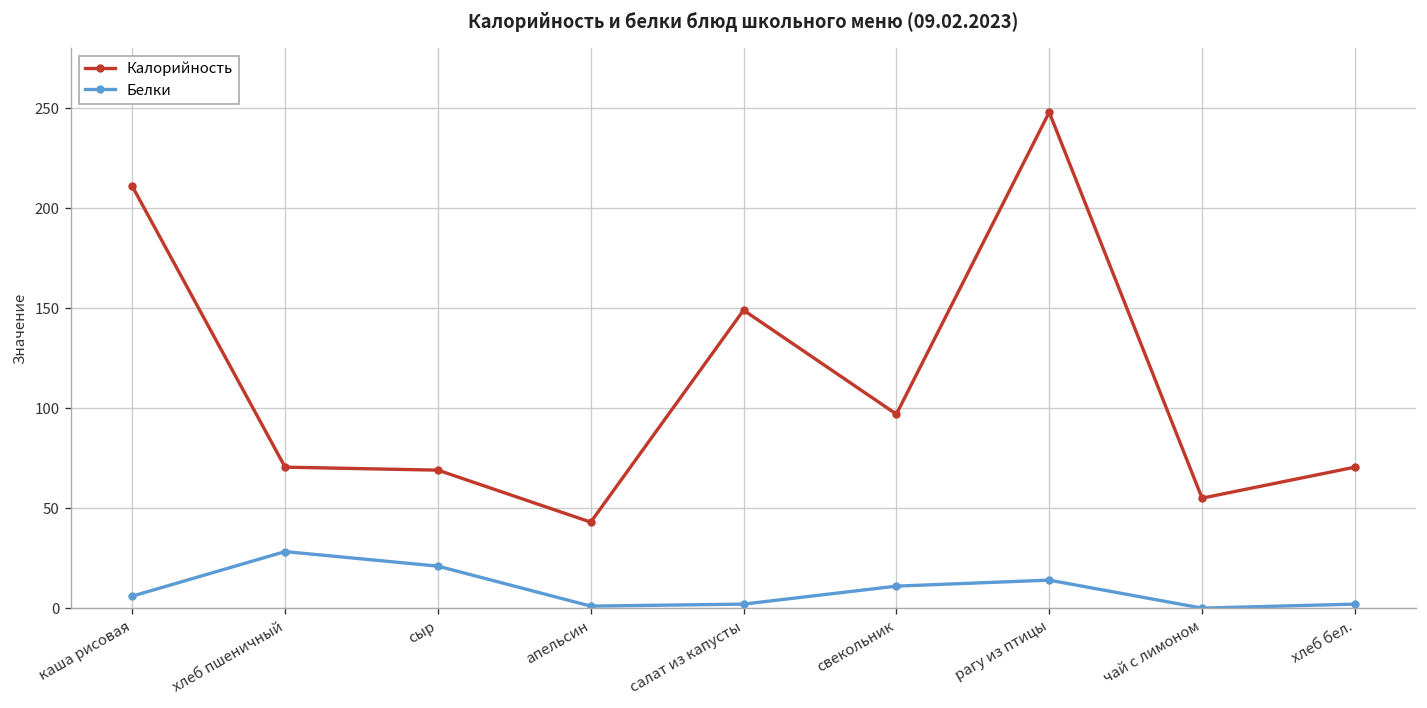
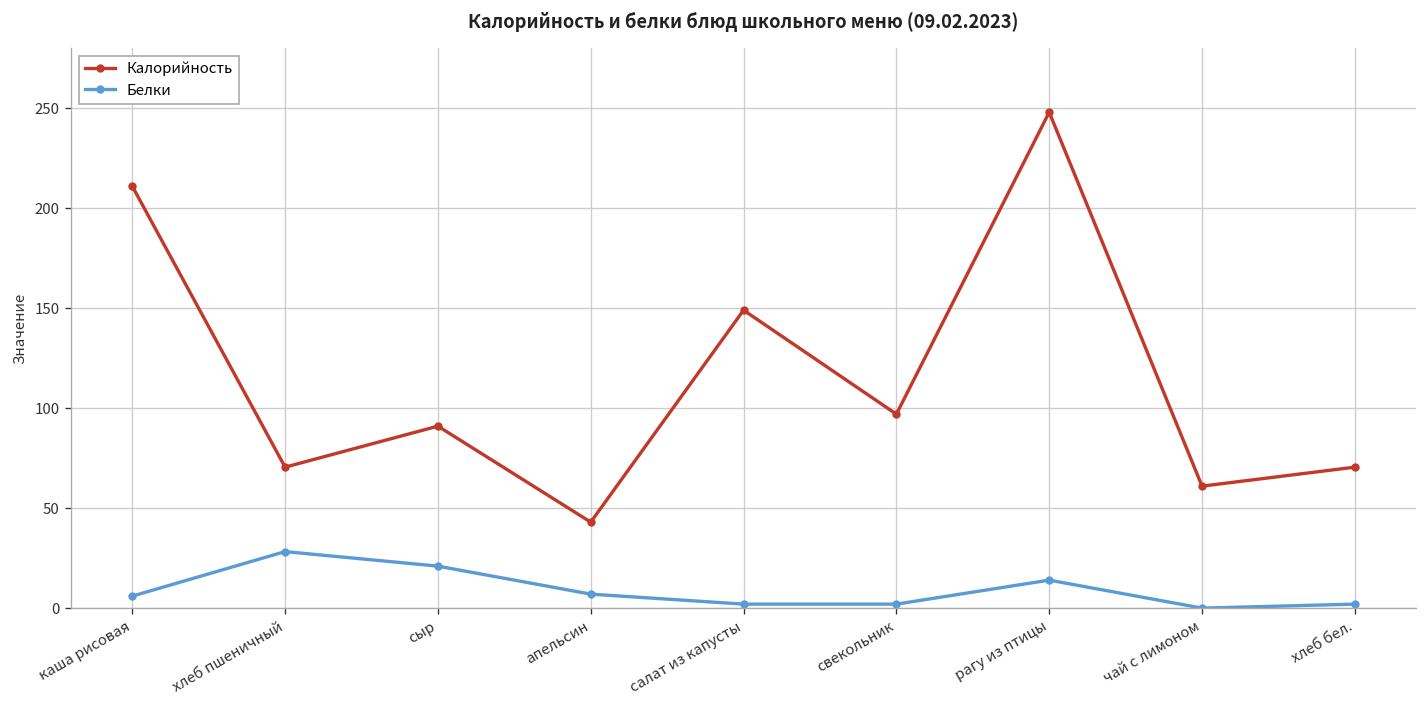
  {
    "Калорийность": {
      "каша рисовая": 211,
      "хлеб пшеничный": 71,
-     "сыр": 69,
+     "сыр": 91,
      "апельсин": 43,
      "салат из капусты": 149,
      "свекольник": 97,
      "рагу из птицы": 248,
-     "чай с лимоном": 55,
+     "чай с лимоном": 61,
      "хлеб бел.": 71
    },
    "Белки": {
      "каша рисовая": 6,
      "хлеб пшеничный": 28,
      "сыр": 21,
-     "апельсин": 1,
+     "апельсин": 7,
      "салат из капусты": 2,
-     "свекольник": 11,
+     "свекольник": 2,
      "рагу из птицы": 14,
      "чай с лимоном": 0,
      "хлеб бел.": 2
    }
  }
